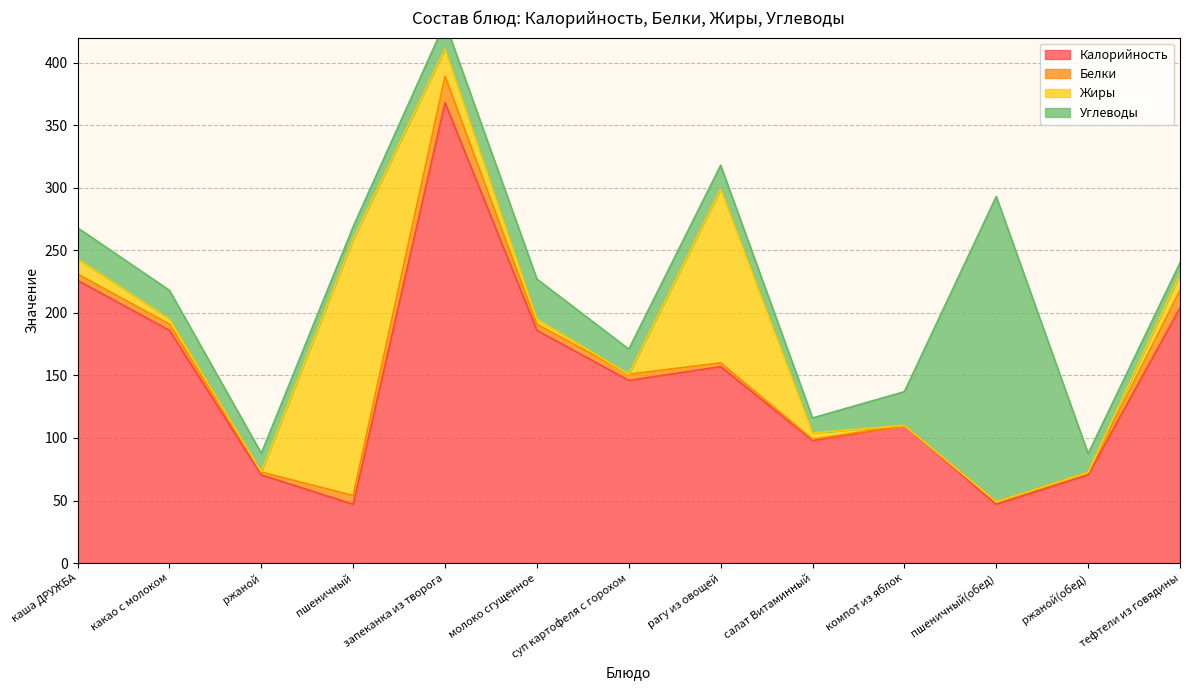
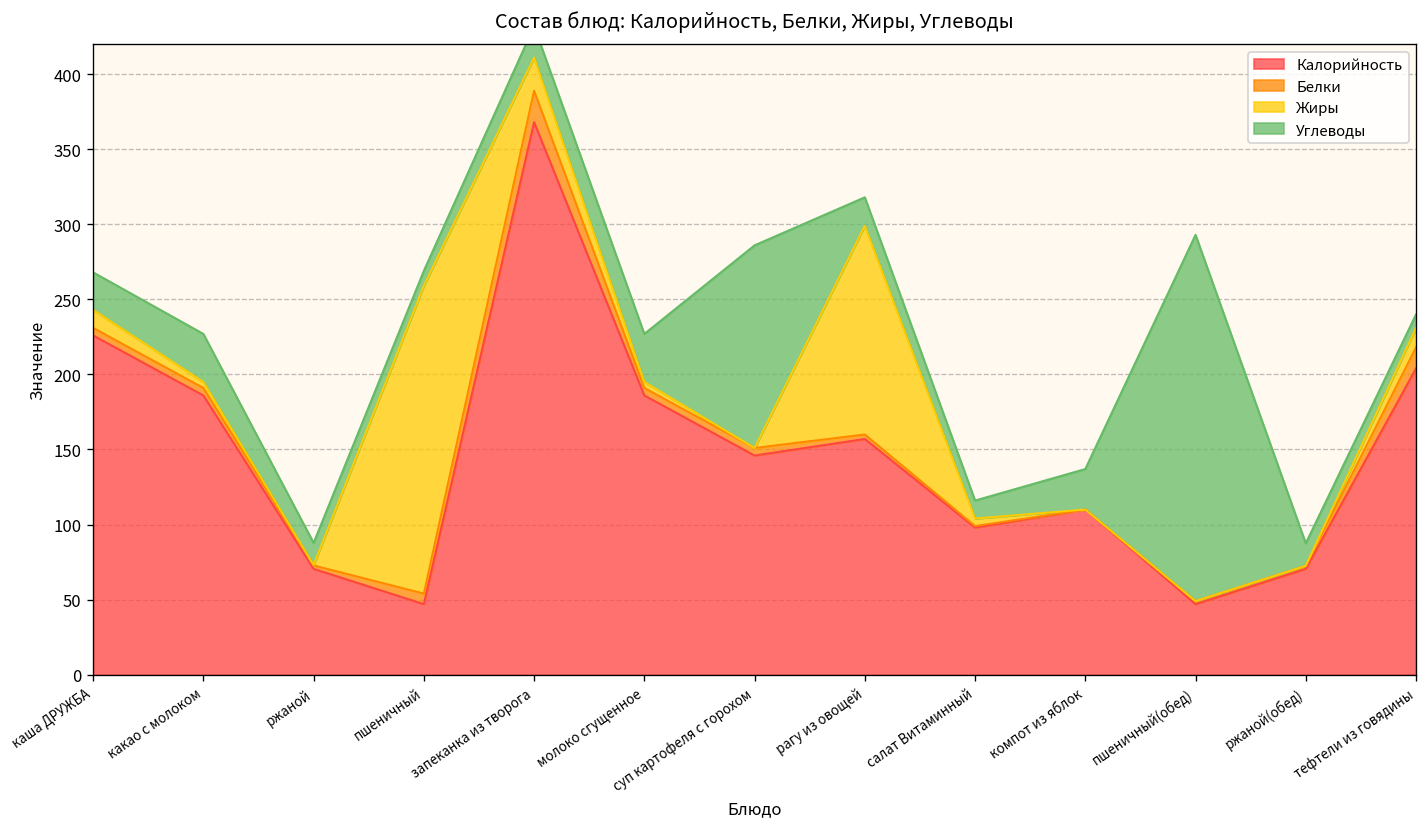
  {
    "Калорийность": {
      "каша ДРУЖБА": 226,
      "какао с молоком": 186,
      "ржаной": 71,
      "пшеничный": 47,
      "запеканка из творога": 368,
      "молоко сгущенное": 186,
      "суп картофеля с горохом": 146,
      "рагу из овощей": 157,
      "тефтели из говядины": 204
    },
    "Белки": {
      "каша ДРУЖБА": 5,
      "какао с молоком": 5,
      "пшеничный": 7,
      "запеканка из творога": 21,
      "молоко сгущенное": 5,
      "рагу из овощей": 3,
      "тефтели из говядины": 14
    },
    "Жиры": {
      "каша ДРУЖБА": 12,
      "какао с молоком": 4,
      "пшеничный": 205,
      "запеканка из творога": 22,
      "молоко сгущенное": 4,
      "рагу из овощей": 139,
      "салат Витаминный": 5,
      "тефтели из говядины": 13
    },
    "Углеводы": {
      "каша ДРУЖБА": 25,
-     "какао с молоком": 23,
+     "какао с молоком": 32,
      "ржаной": 15,
      "пшеничный": 10,
      "молоко сгущенное": 32,
-     "суп картофеля с горохом": 20,
+     "суп картофеля с горохом": 135,
      "рагу из овощей": 19,
      "салат Витаминный": 12,
      "компот из яблок": 27,
      "пшеничный(обед)": 244,
      "ржаной(обед)": 15,
      "тефтели из говядины": 9
    }
  }
